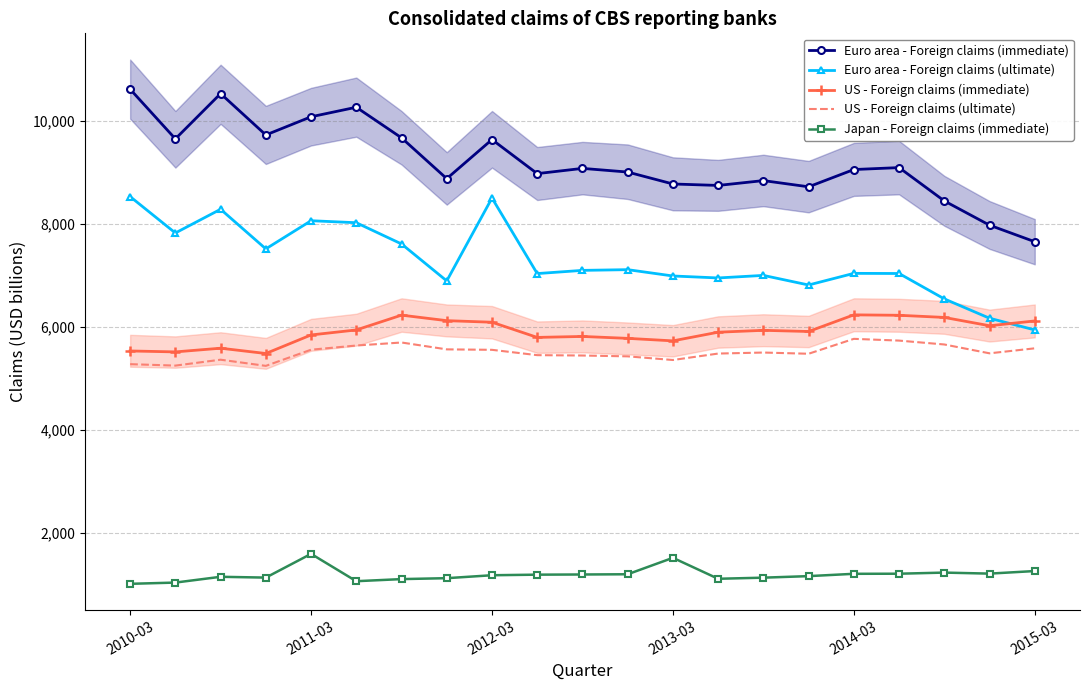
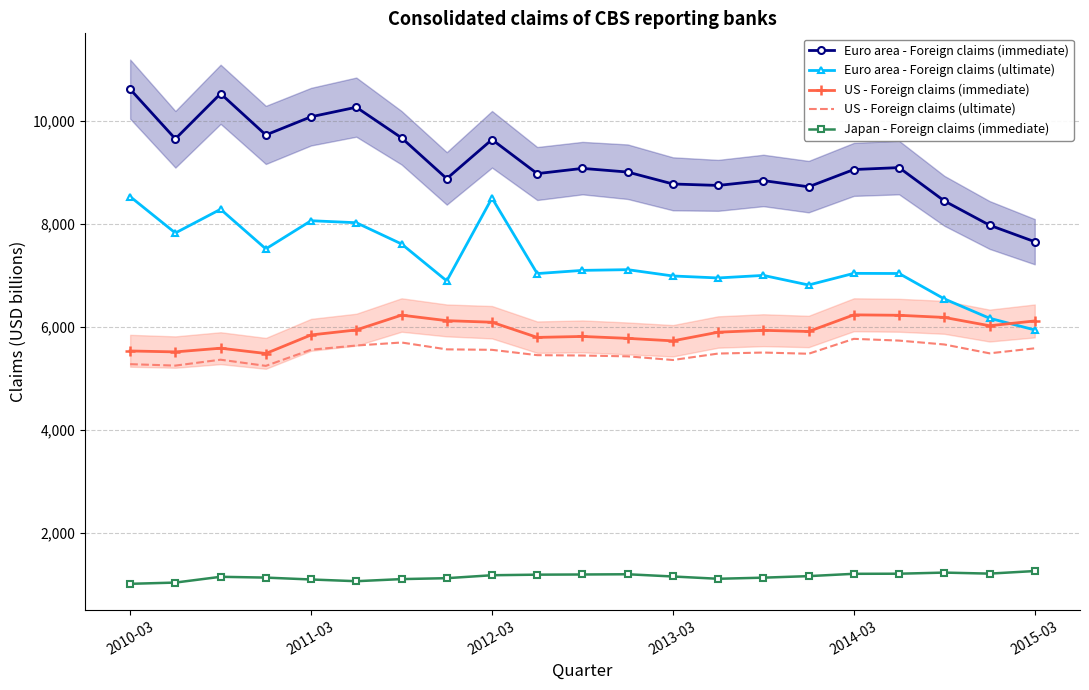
  {
    "Euro area - Foreign claims (ultimate)": {
      "2010-03": "8,500",
      "2011-03": "8,100",
      "2012-03": "8,500",
      "2013-03": "7,000",
      "2014-03": "7,000",
      "2015-03": "5,900"
    },
    "Japan - Foreign claims (immediate)": {
      "2010-03": "1,000",
-     "2011-03": "1,600",
+     "2011-03": "1,100",
      "2012-03": "1,200",
-     "2013-03": "1,500",
+     "2013-03": "1,200",
      "2014-03": "1,200",
      "2015-03": "1,300"
    }
  }
